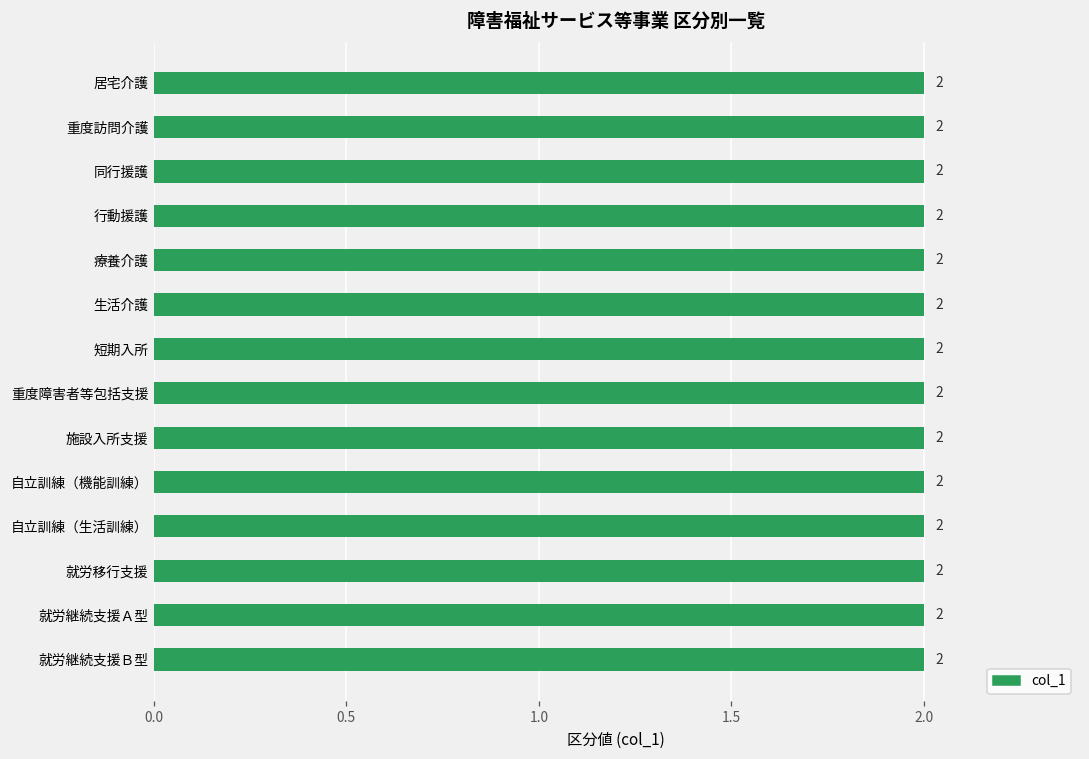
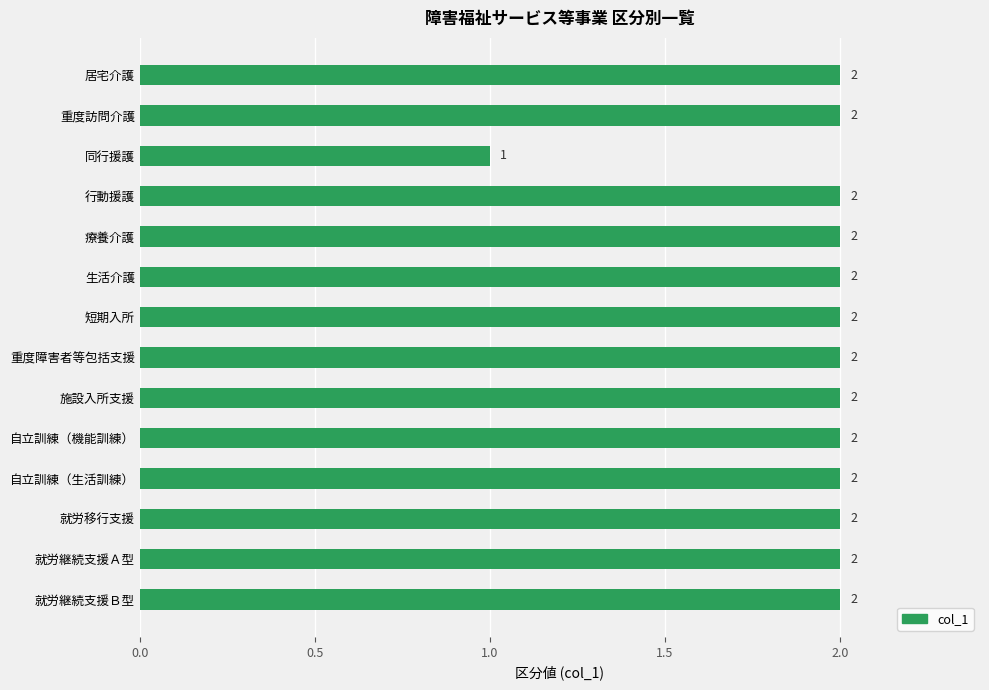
  {
    "居宅介護": 2,
    "重度訪問介護": 2,
-   "同行援護": 2,
+   "同行援護": 1,
    "行動援護": 2,
    "療養介護": 2,
    "生活介護": 2,
    "短期入所": 2,
    "重度障害者等包括支援": 2,
    "施設入所支援": 2,
    "自立訓練（機能訓練）": 2,
    "自立訓練（生活訓練）": 2,
    "就労移行支援": 2,
    "就労継続支援Ａ型": 2,
    "就労継続支援Ｂ型": 2
  }
